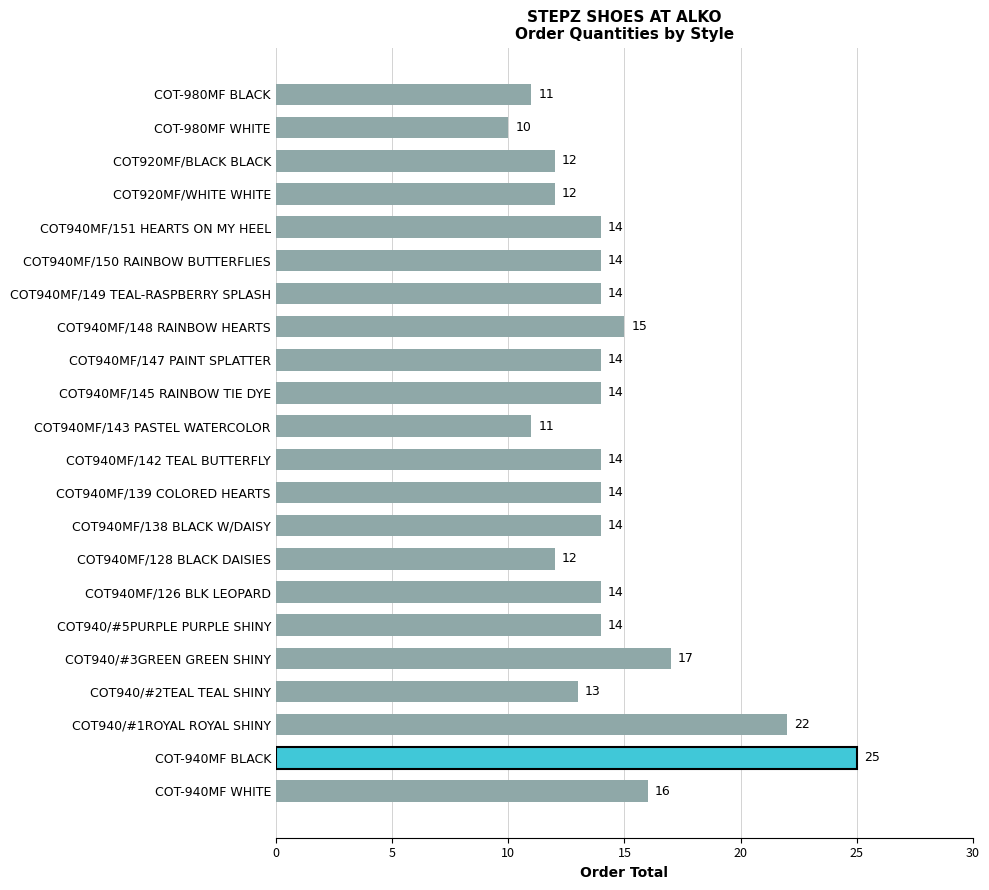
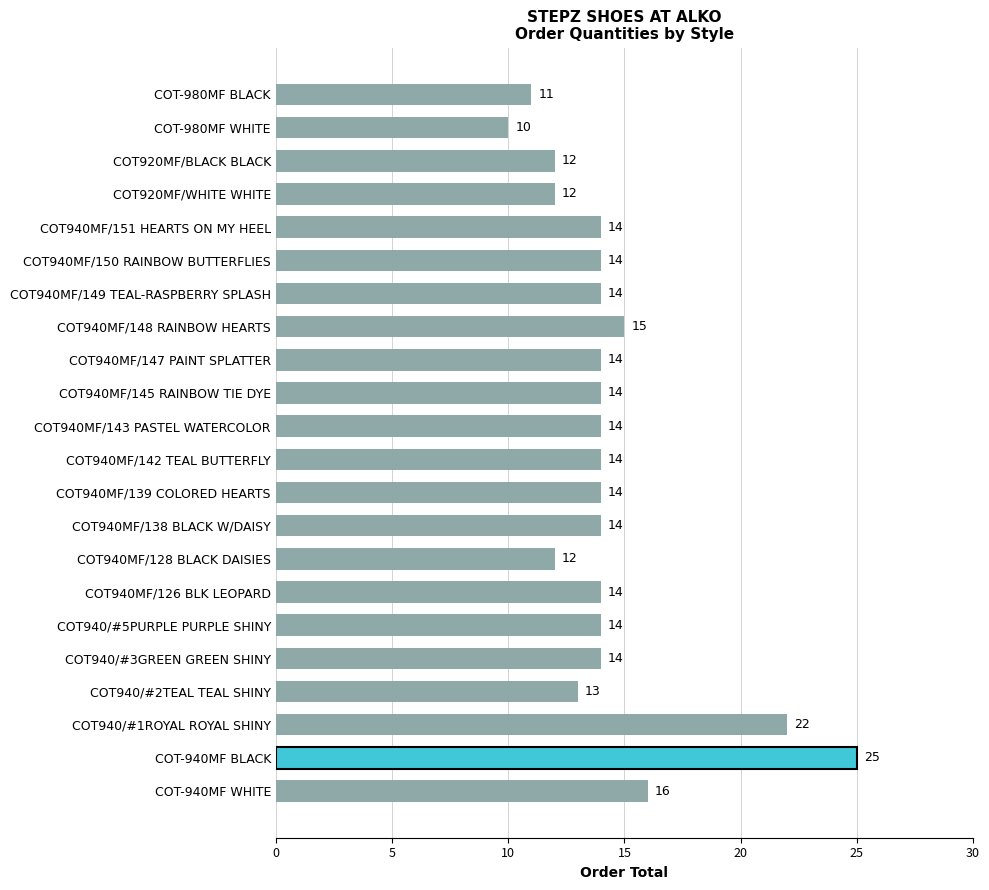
  {
    "COT-980MF BLACK": 11,
    "COT-980MF WHITE": 10,
    "COT920MF/BLACK BLACK": 12,
    "COT920MF/WHITE WHITE": 12,
    "COT940MF/151 HEARTS ON MY HEEL": 14,
    "COT940MF/150 RAINBOW BUTTERFLIES": 14,
    "COT940MF/149 TEAL-RASPBERRY SPLASH": 14,
    "COT940MF/148 RAINBOW HEARTS": 15,
    "COT940MF/147 PAINT SPLATTER": 14,
    "COT940MF/145 RAINBOW TIE DYE": 14,
-   "COT940MF/143 PASTEL WATERCOLOR": 11,
+   "COT940MF/143 PASTEL WATERCOLOR": 14,
    "COT940MF/142 TEAL BUTTERFLY": 14,
    "COT940MF/139 COLORED HEARTS": 14,
    "COT940MF/138 BLACK W/DAISY": 14,
    "COT940MF/128 BLACK DAISIES": 12,
    "COT940MF/126 BLK LEOPARD": 14,
    "COT940/#5PURPLE PURPLE SHINY": 14,
-   "COT940/#3GREEN GREEN SHINY": 17,
+   "COT940/#3GREEN GREEN SHINY": 14,
    "COT940/#2TEAL TEAL SHINY": 13,
    "COT940/#1ROYAL ROYAL SHINY": 22,
    "COT-940MF BLACK": 25,
    "COT-940MF WHITE": 16
  }
